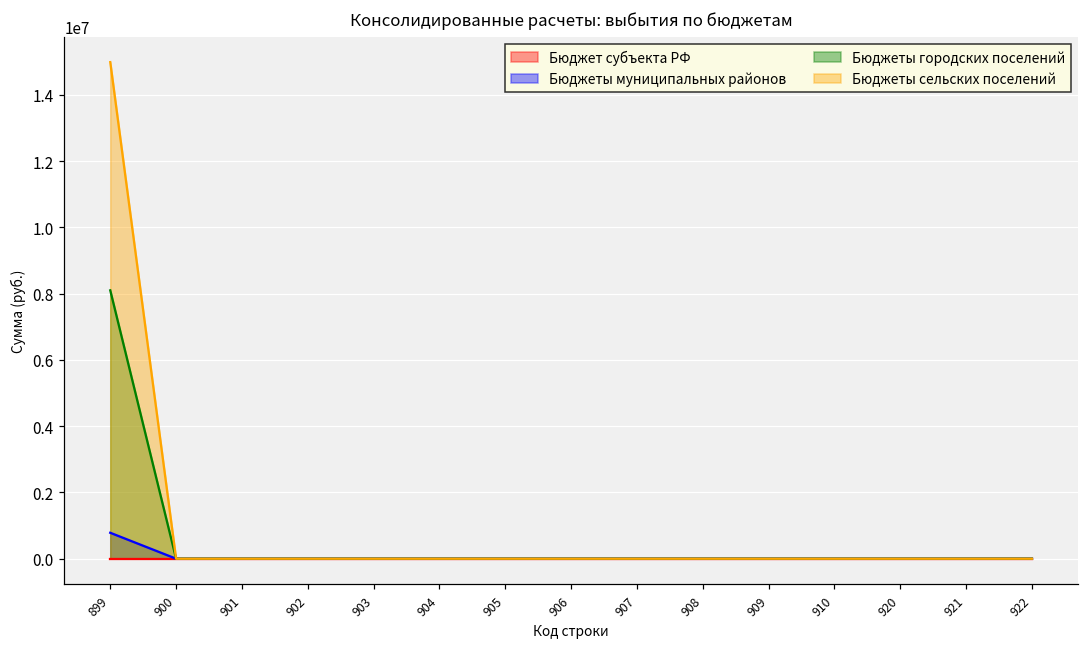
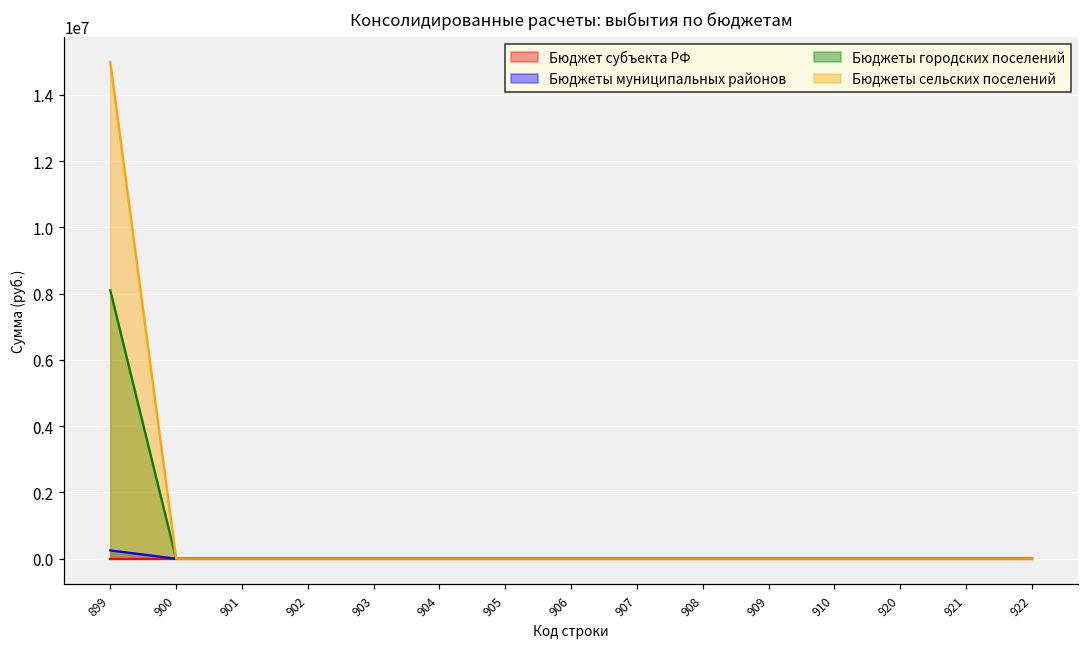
  {
    "Бюджет субъекта РФ": {
      "899": 0
    },
    "Бюджеты муниципальных районов": {
-     "899": 800000
+     "899": 300000
    },
    "Бюджеты городских поселений": {
      "899": 8100000
    },
    "Бюджеты сельских поселений": {
      "899": 15000000
    }
  }
